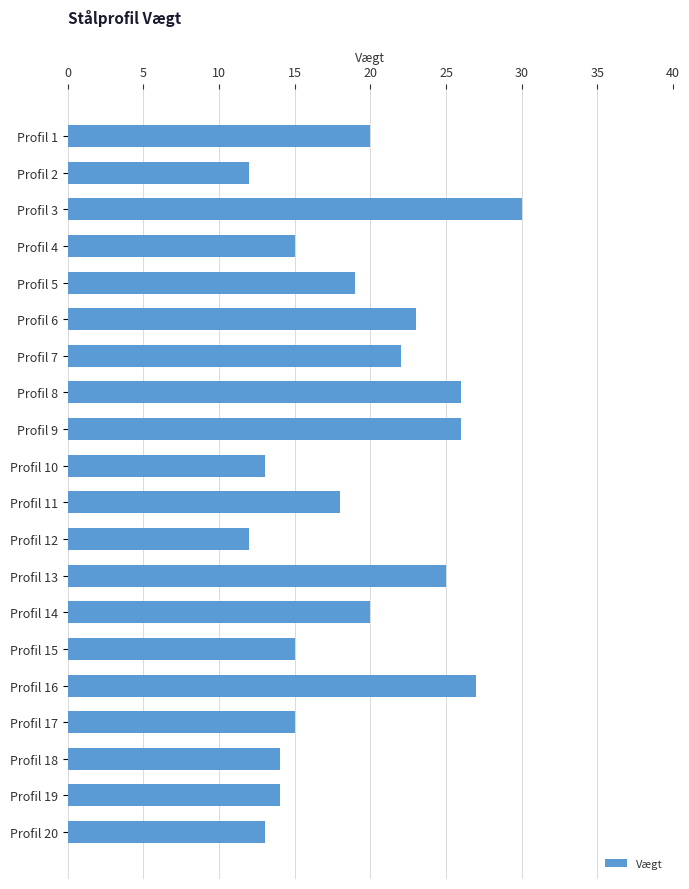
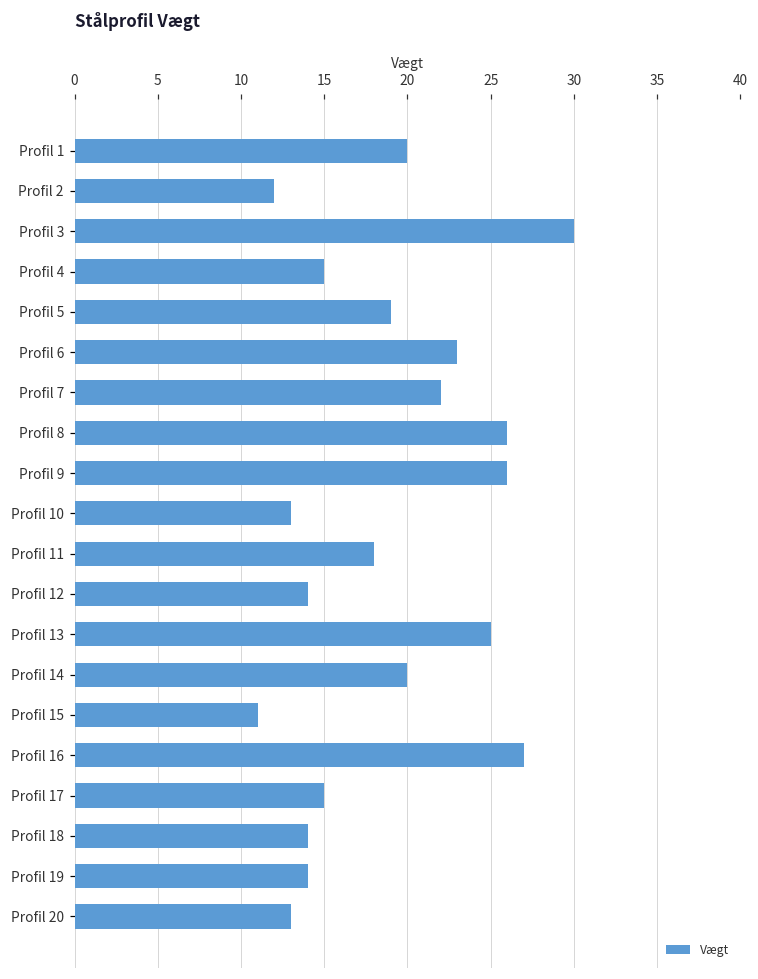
  {
    "Profil 1": 20,
    "Profil 2": 12,
    "Profil 3": 30,
    "Profil 4": 15,
    "Profil 5": 19,
    "Profil 6": 23,
    "Profil 7": 22,
    "Profil 8": 26,
    "Profil 9": 26,
    "Profil 10": 13,
    "Profil 11": 18,
-   "Profil 12": 12,
+   "Profil 12": 14,
    "Profil 13": 25,
    "Profil 14": 20,
-   "Profil 15": 15,
+   "Profil 15": 11,
    "Profil 16": 27,
    "Profil 17": 15,
    "Profil 18": 14,
    "Profil 19": 14,
    "Profil 20": 13
  }
